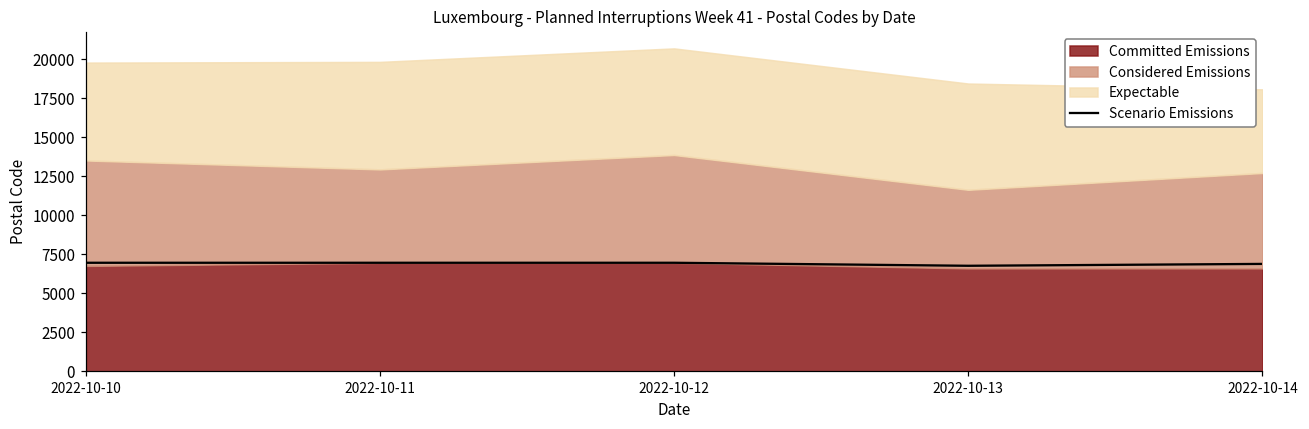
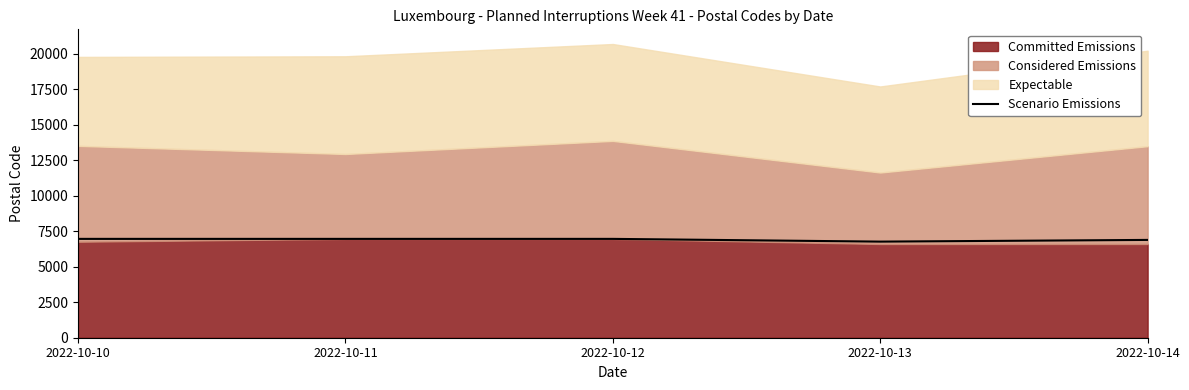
  {
    "Scenario Emissions": {
      "2022-10-10": 7000,
      "2022-10-14": 6900
    },
    "Committed Emissions": {
      "2022-10-10": 6800,
      "2022-10-14": 6600
    },
    "Considered Emissions": {
      "2022-10-10": 6800,
      "2022-10-11": 6000,
      "2022-10-12": 6900,
      "2022-10-13": 5000,
-     "2022-10-14": 6100
+     "2022-10-14": 6900
    },
    "Expectable": {
      "2022-10-10": 6300,
      "2022-10-11": 6900,
      "2022-10-12": 6800,
-     "2022-10-13": 6800,
-     "2022-10-14": 5400
+     "2022-10-13": 6100,
+     "2022-10-14": 6700
    }
  }
